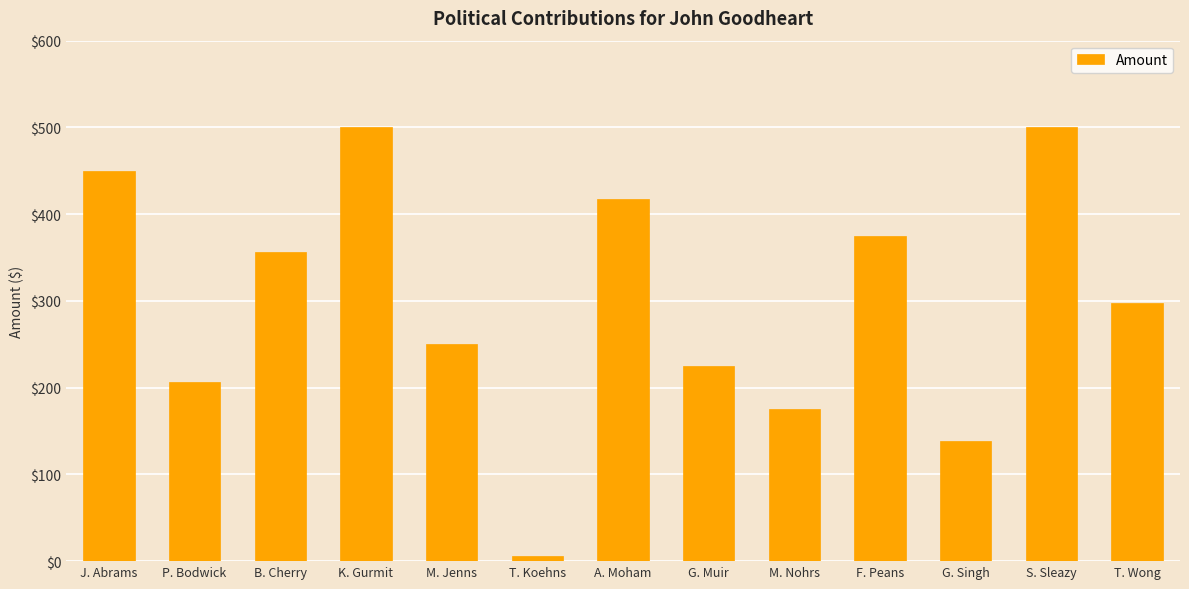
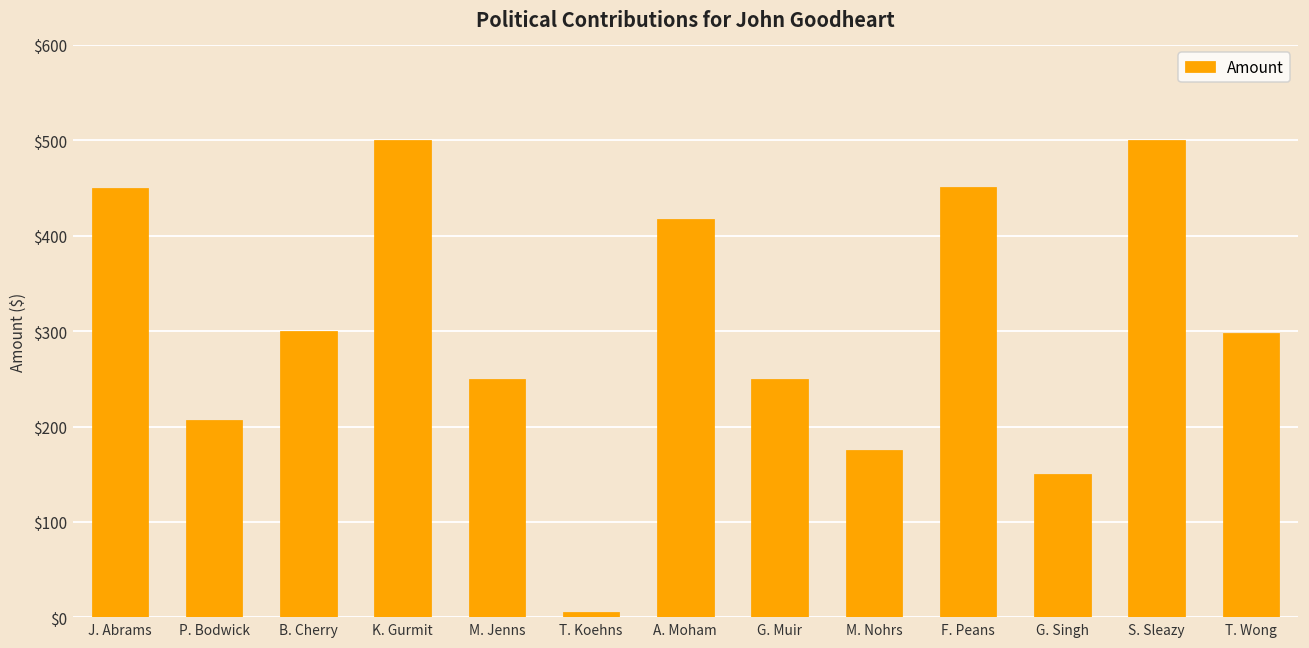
  {
    "J. Abrams": "$450",
    "P. Bodwick": "$210",
-   "B. Cherry": "$360",
+   "B. Cherry": "$300",
    "K. Gurmit": "$500",
    "M. Jenns": "$250",
    "T. Koehns": "$10",
    "A. Moham": "$420",
-   "G. Muir": "$230",
+   "G. Muir": "$250",
    "M. Nohrs": "$180",
-   "F. Peans": "$380",
-   "G. Singh": "$140",
+   "F. Peans": "$450",
+   "G. Singh": "$150",
    "S. Sleazy": "$500",
    "T. Wong": "$300"
  }
